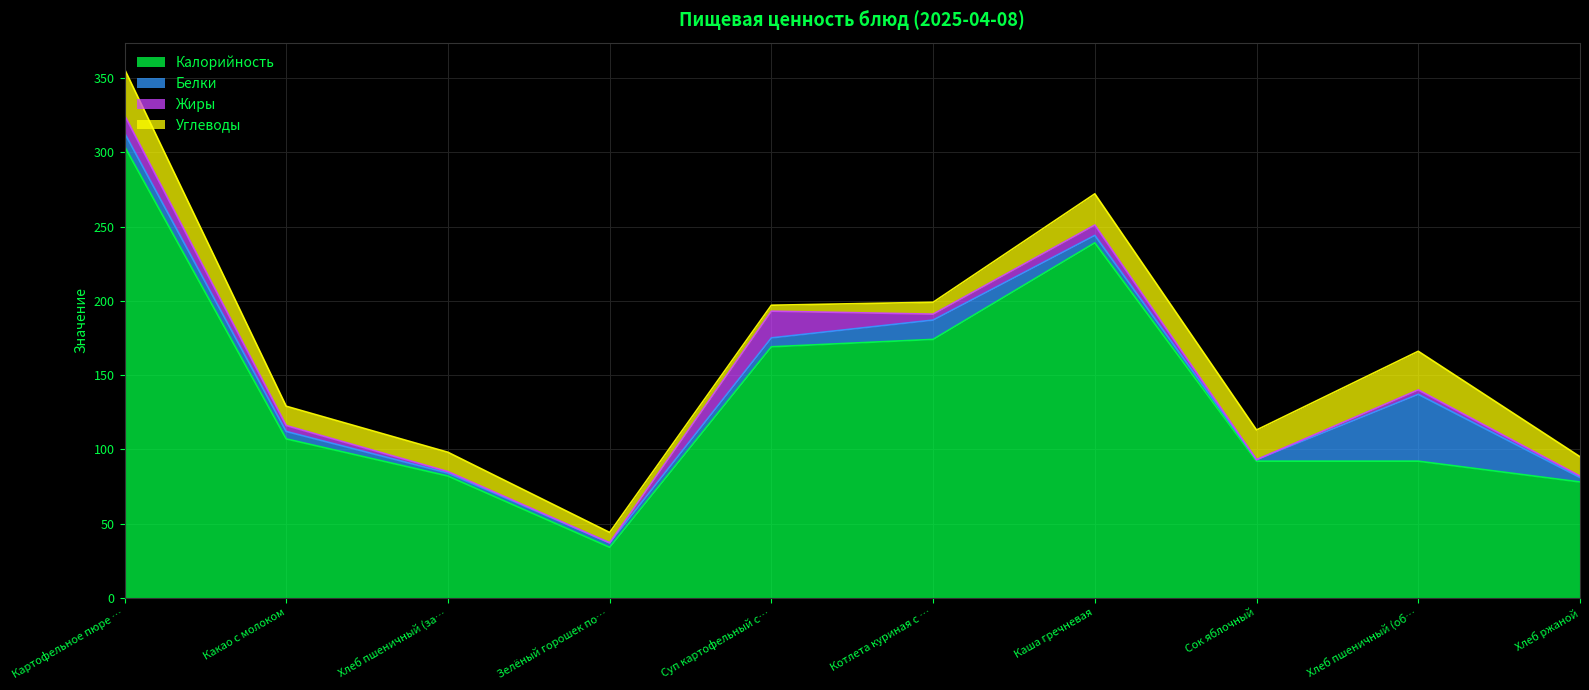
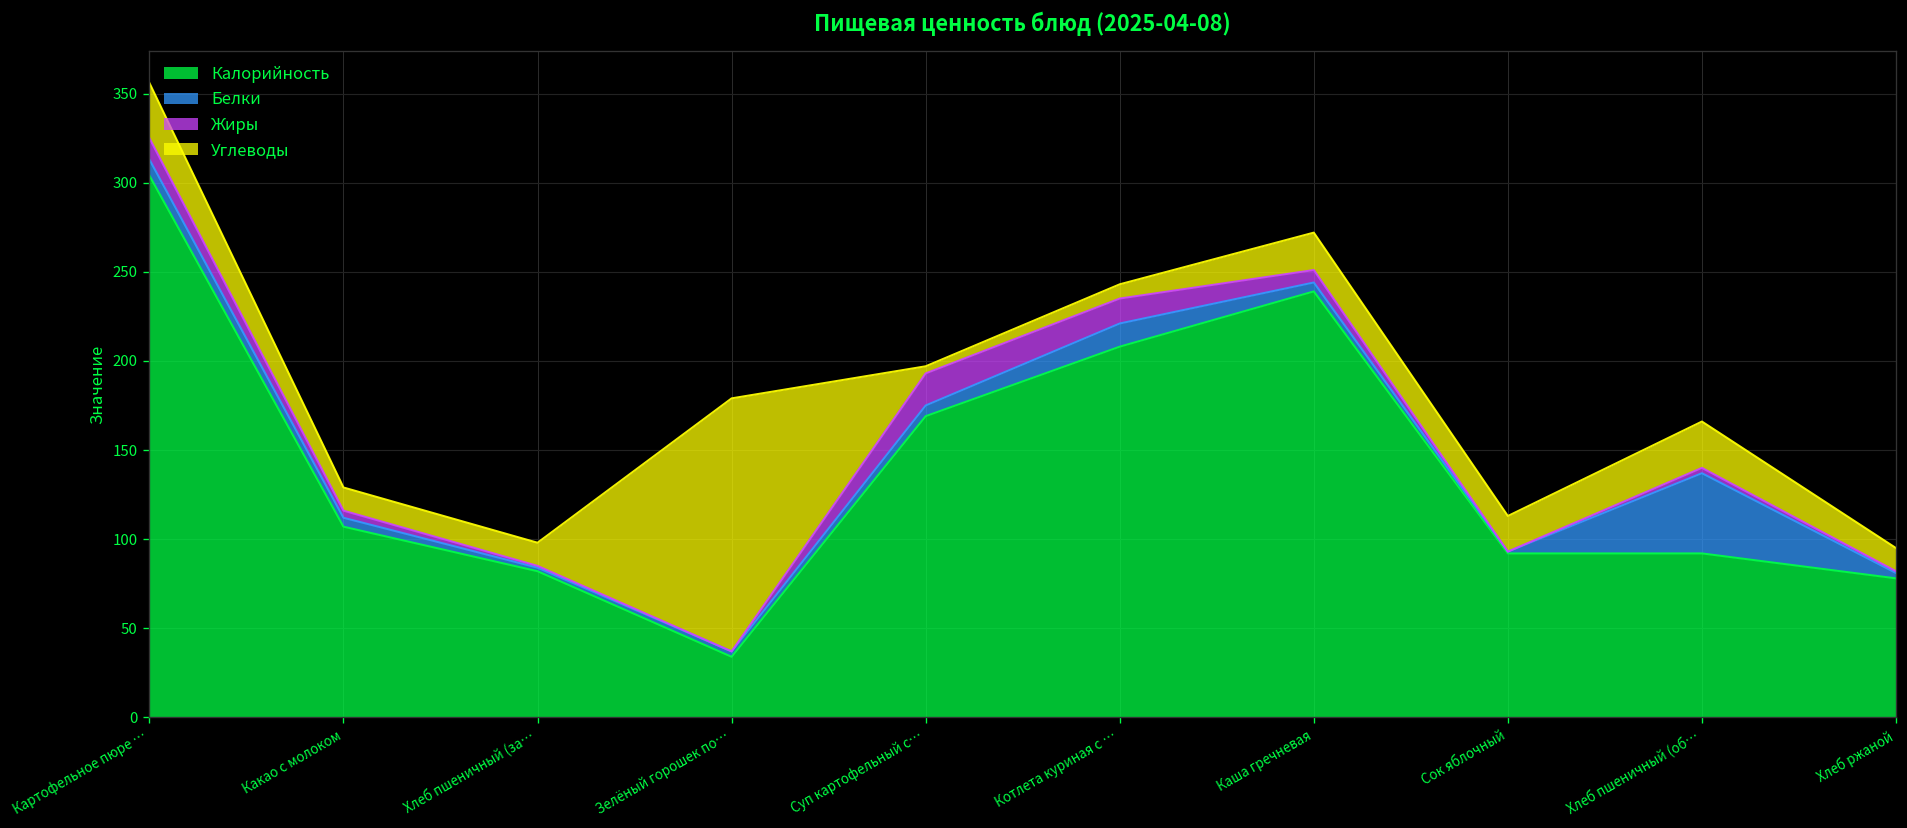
  {
    "Калорийность": {
      "Картофельное пюре …": 304,
      "Какао с молоком": 107,
      "Хлеб пшеничный (за…": 82,
      "Зелёный горошек по…": 34,
      "Суп картофельный с…": 169,
-     "Котлета куриная с …": 174,
+     "Котлета куриная с …": 208,
      "Каша гречневая": 239,
      "Хлеб пшеничный (об…": 92,
      "Хлеб ржаной": 78
    },
    "Белки": {
      "Картофельное пюре …": 9,
      "Какао с молоком": 5,
      "Суп картофельный с…": 6,
      "Котлета куриная с …": 13,
      "Каша гречневая": 5,
      "Хлеб пшеничный (об…": 45
    },
    "Жиры": {
      "Картофельное пюре …": 12,
      "Какао с молоком": 4,
      "Суп картофельный с…": 18,
-     "Котлета куриная с …": 4,
+     "Котлета куриная с …": 14,
      "Каша гречневая": 7,
      "Хлеб пшеничный (об…": 3
    },
    "Углеводы": {
      "Картофельное пюре …": 31,
      "Какао с молоком": 13,
      "Хлеб пшеничный (за…": 13,
-     "Зелёный горошек по…": 7,
+     "Зелёный горошек по…": 142,
      "Суп картофельный с…": 4,
      "Котлета куриная с …": 8,
      "Каша гречневая": 21,
      "Сок яблочный": 20,
      "Хлеб пшеничный (об…": 26,
      "Хлеб ржаной": 13
    }
  }
